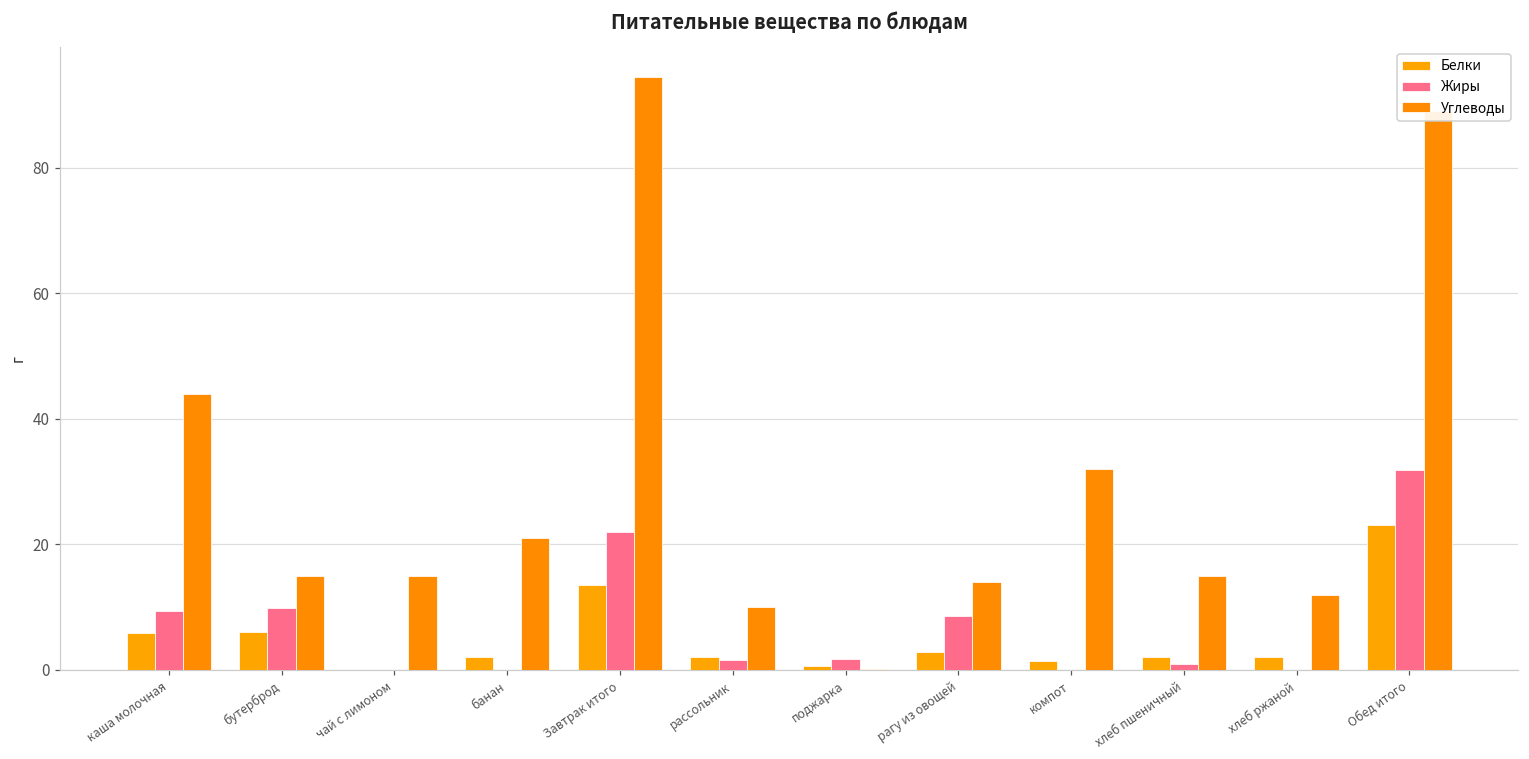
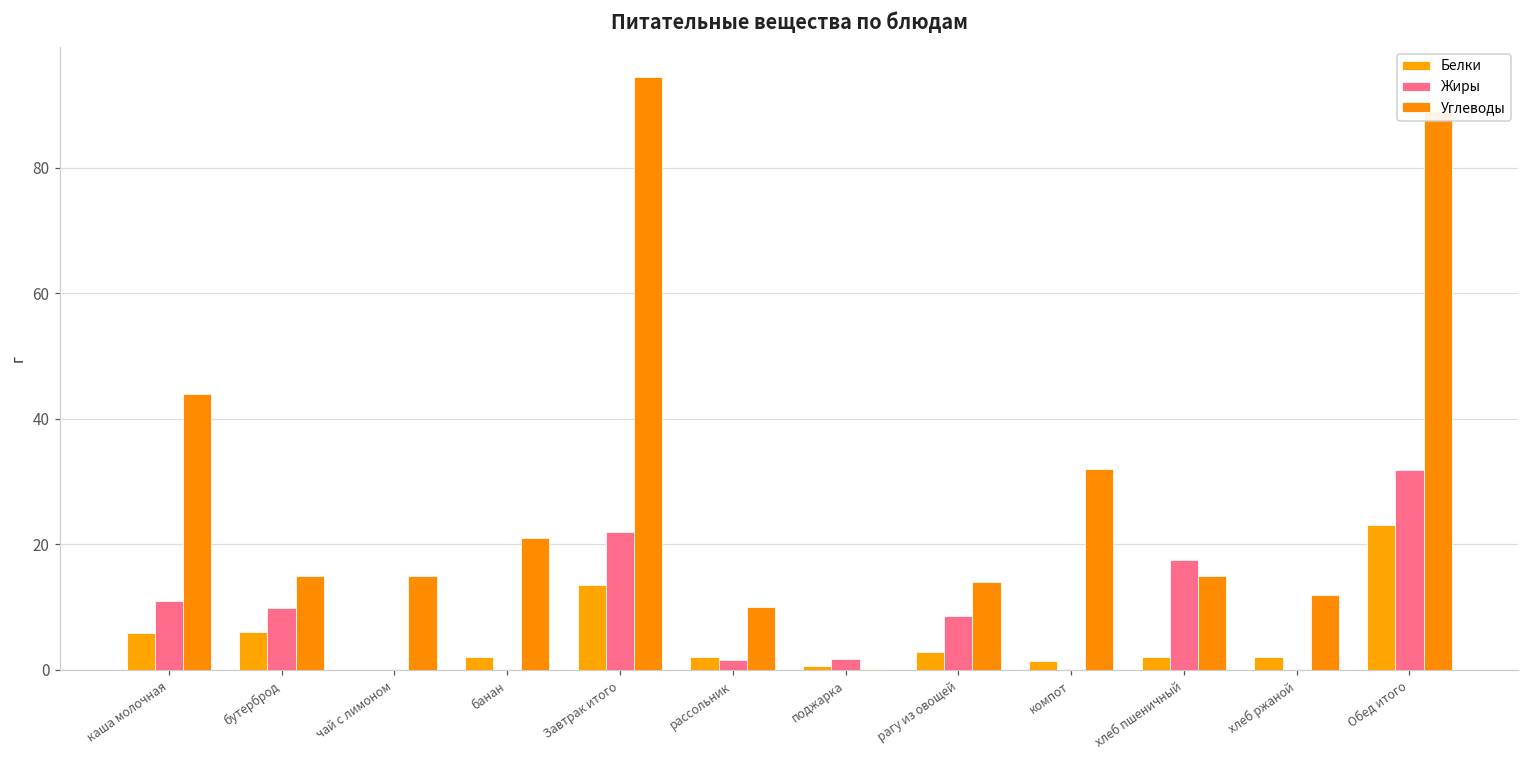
  {
    "Жиры": {
-     "каша молочная": 9,
+     "каша молочная": 11,
      "бутерброд": 10,
      "чай с лимоном": 0,
      "банан": 0,
      "Завтрак итого": 22,
      "рассольник": 2,
      "поджарка": 2,
      "рагу из овощей": 9,
      "компот": 0,
-     "хлеб пшеничный": 1,
+     "хлеб пшеничный": 18,
      "хлеб ржаной": 0,
      "Обед итого": 32
    }
  }
